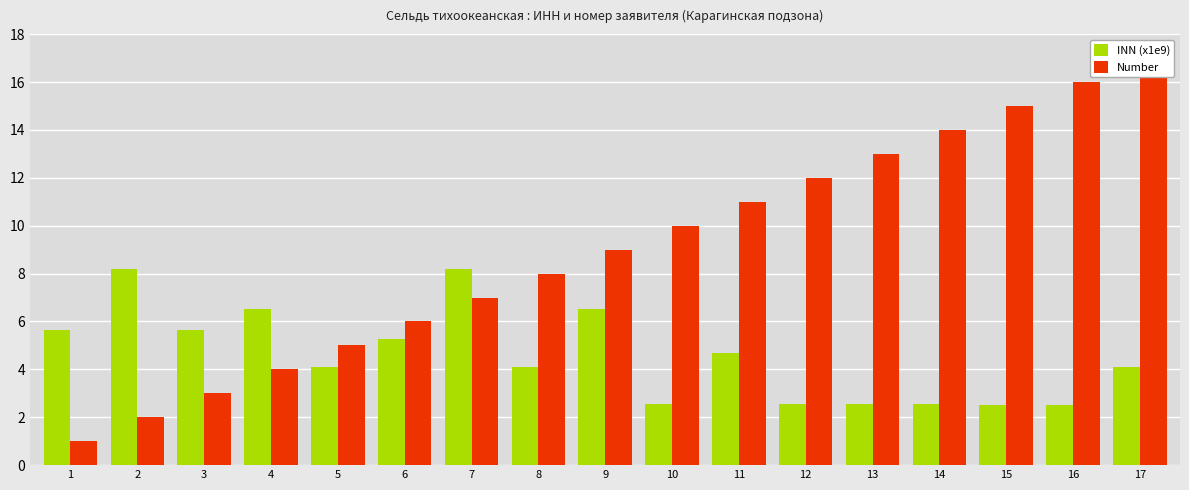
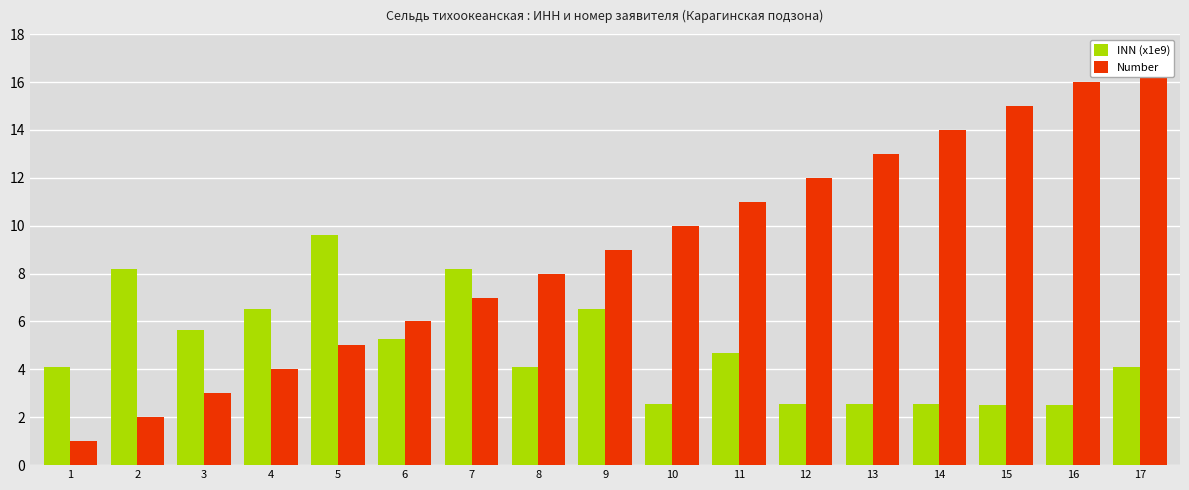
  {
    "INN (x1e9)": {
-     "1": 5.6,
+     "1": 4.1,
      "2": 8.2,
      "3": 5.6,
      "4": 6.5,
-     "5": 4.1,
+     "5": 9.6,
      "6": 5.3,
      "7": 8.2,
      "8": 4.1,
      "9": 6.5,
      "10": 2.5,
      "11": 4.7,
      "12": 2.5,
      "13": 2.5,
      "14": 2.5,
      "15": 2.5,
      "16": 2.5,
      "17": 4.1
    },
    "Number": {
      "1": 1.0,
      "2": 2.0,
      "3": 3.0,
      "4": 4.0,
      "5": 5.0,
      "6": 6.0,
      "7": 7.0,
      "8": 8.0,
      "9": 9.0,
      "10": 10.0,
      "11": 11.0,
      "12": 12.0,
      "13": 13.0,
      "14": 14.0,
      "15": 15.0,
      "16": 16.0
    }
  }
